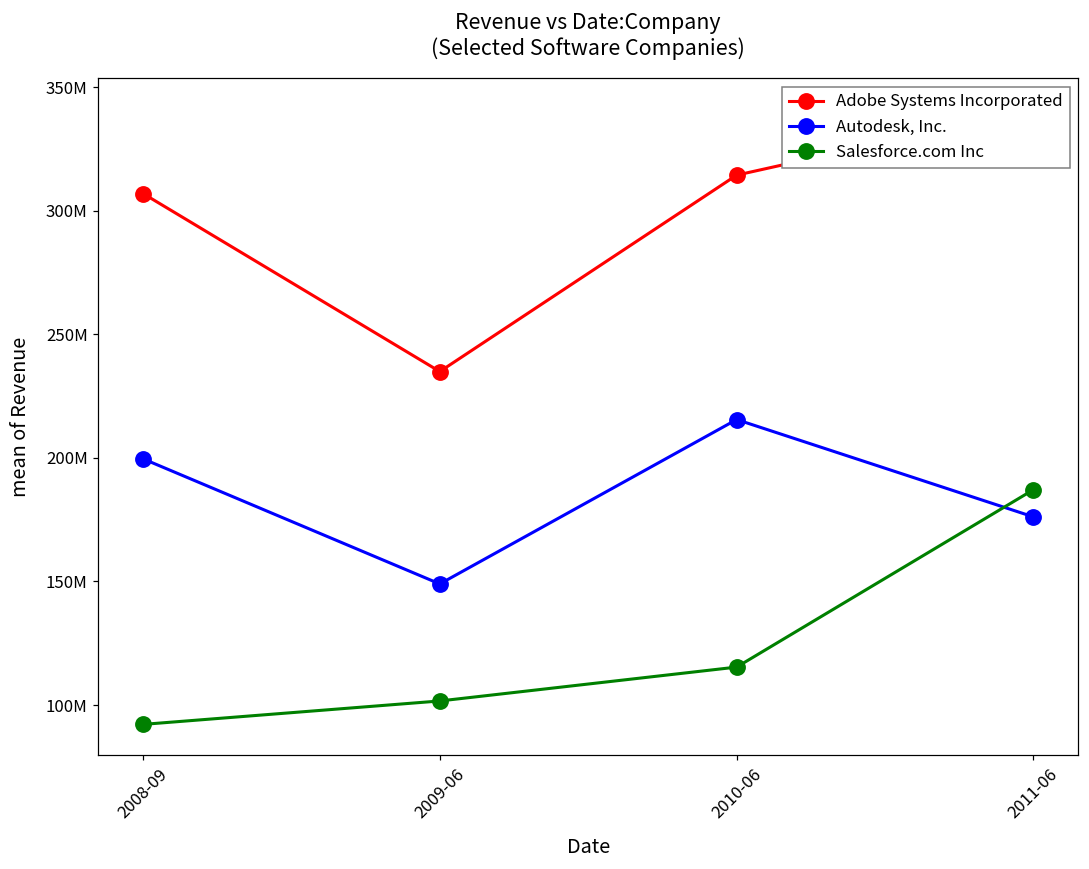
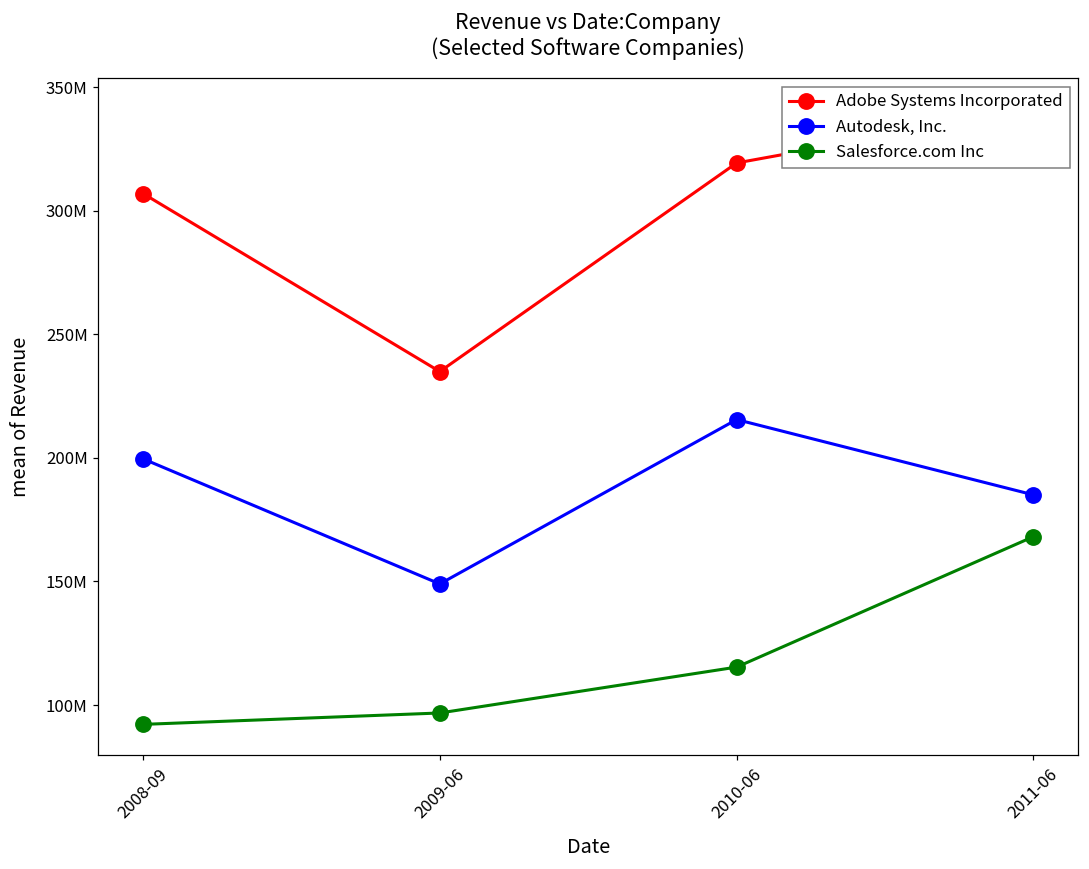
  {
    "Adobe Systems Incorporated": {
      "2008-09": 307000000,
      "2009-06": 235000000,
-     "2010-06": 314000000
+     "2010-06": 319000000
    },
    "Autodesk, Inc.": {
      "2008-09": 200000000,
      "2009-06": 149000000,
      "2010-06": 215000000,
-     "2011-06": 176000000
+     "2011-06": 185000000
    },
    "Salesforce.com Inc": {
      "2008-09": 92000000,
-     "2009-06": 102000000,
+     "2009-06": 97000000,
      "2010-06": 115000000,
-     "2011-06": 187000000
+     "2011-06": 168000000
    }
  }
